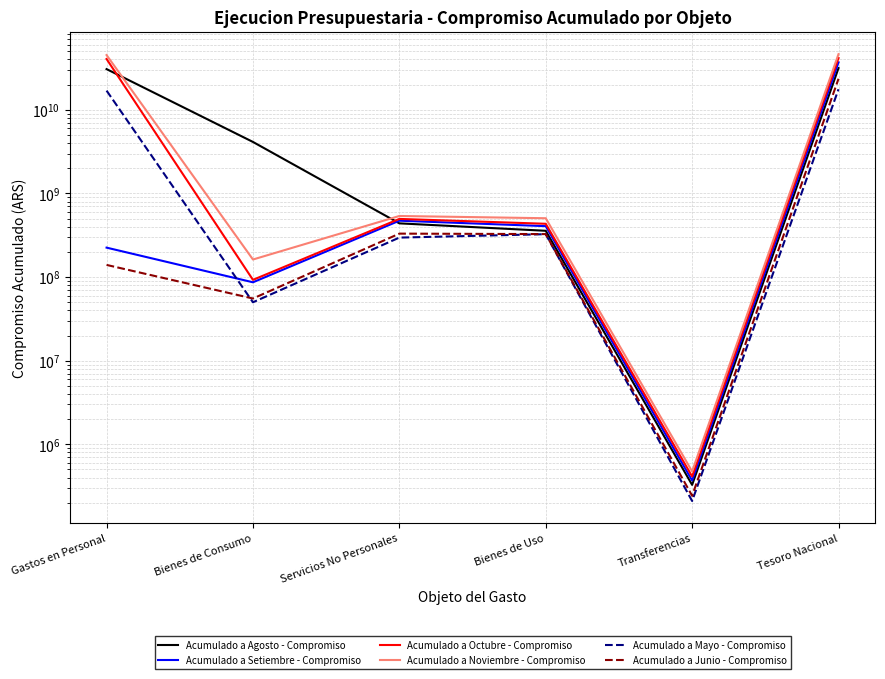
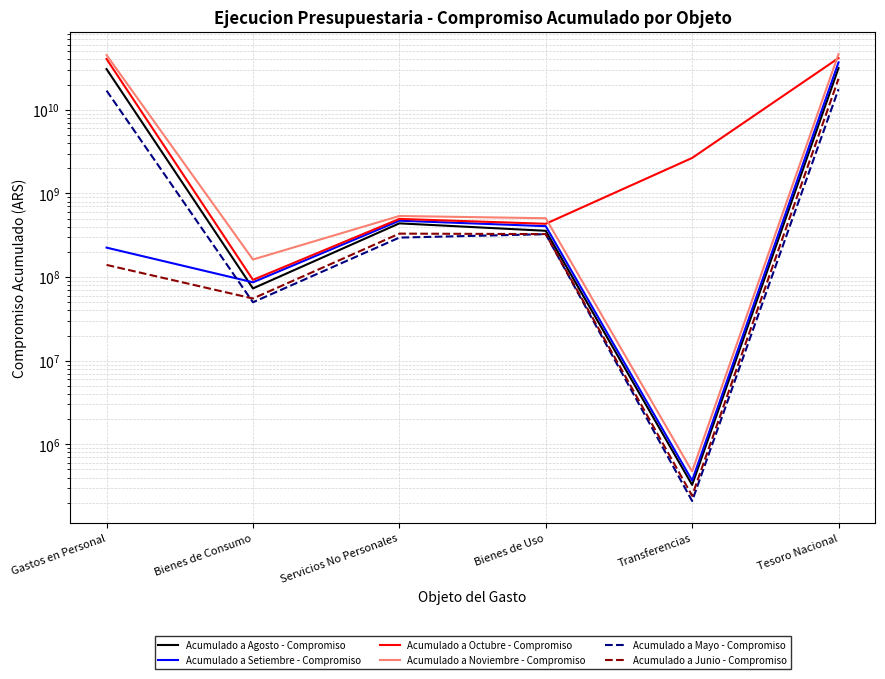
  {
    "Acumulado a Agosto - Compromiso": {
      "Gastos en Personal": 31000000000,
-     "Bienes de Consumo": 4000000000,
+     "Bienes de Consumo": 70000000,
      "Servicios No Personales": 400000000,
      "Bienes de Uso": 360000000,
      "Transferencias": 330000,
      "Tesoro Nacional": 32000000000
    },
    "Acumulado a Setiembre - Compromiso": {
      "Gastos en Personal": 220000000,
      "Transferencias": 400000,
      "Tesoro Nacional": 40000000000
    },
    "Acumulado a Octubre - Compromiso": {
      "Gastos en Personal": 40000000000,
-     "Transferencias": 400000,
+     "Transferencias": 2700000000,
      "Tesoro Nacional": 40000000000
    },
    "Acumulado a Noviembre - Compromiso": {
      "Gastos en Personal": 50000000000,
      "Bienes de Consumo": 160000000,
      "Servicios No Personales": 500000000,
      "Bienes de Uso": 500000000,
      "Transferencias": 500000,
      "Tesoro Nacional": 50000000000
    },
    "Acumulado a Mayo - Compromiso": {
      "Gastos en Personal": 17000000000,
      "Bienes de Consumo": 50000000,
      "Servicios No Personales": 300000000,
      "Transferencias": 210000,
      "Tesoro Nacional": 18000000000
    },
    "Acumulado a Junio - Compromiso": {
      "Gastos en Personal": 140000000,
      "Bienes de Consumo": 60000000,
      "Servicios No Personales": 330000000,
      "Transferencias": 240000,
      "Tesoro Nacional": 24000000000
    }
  }
